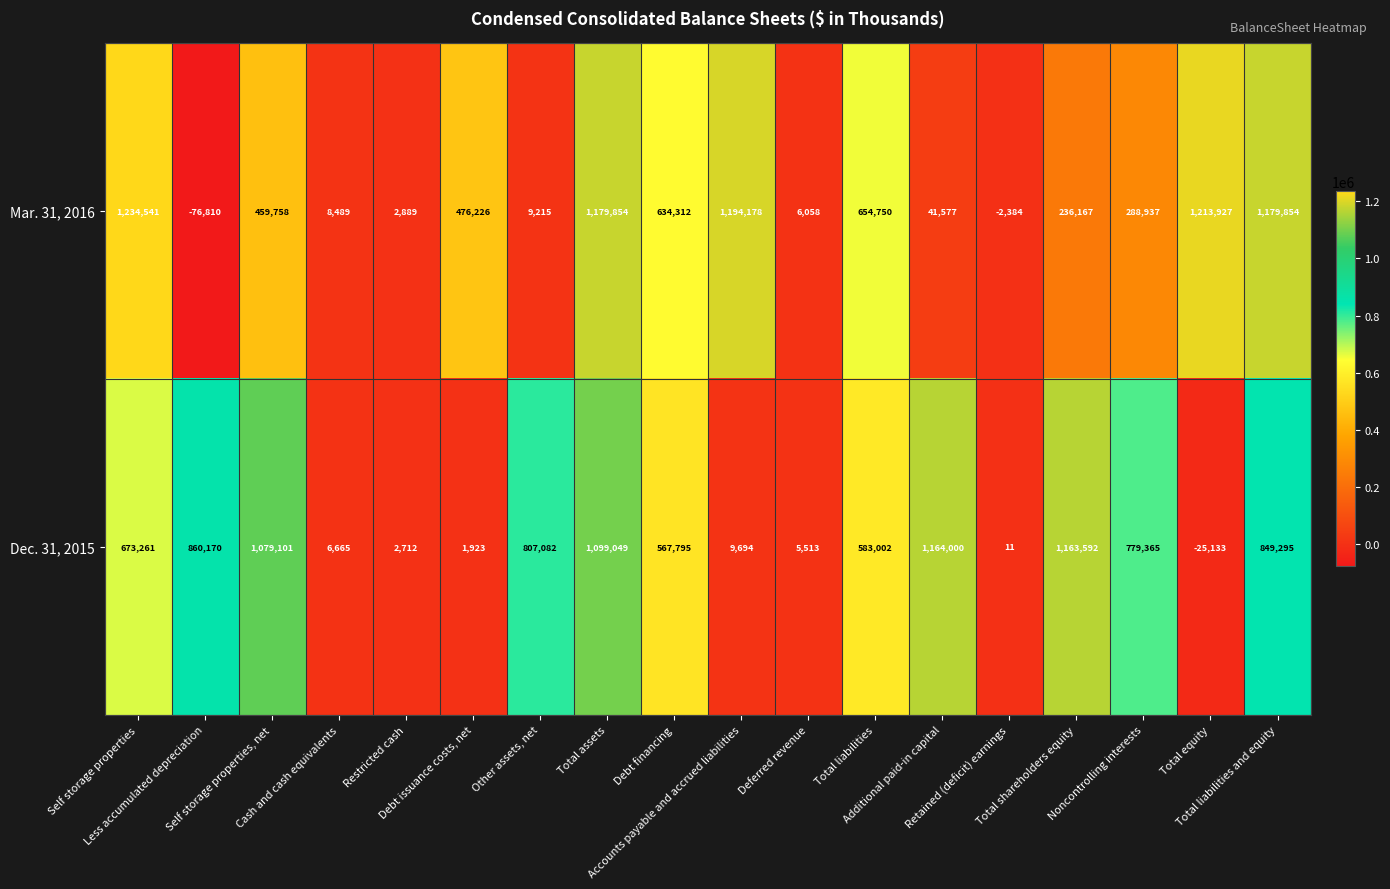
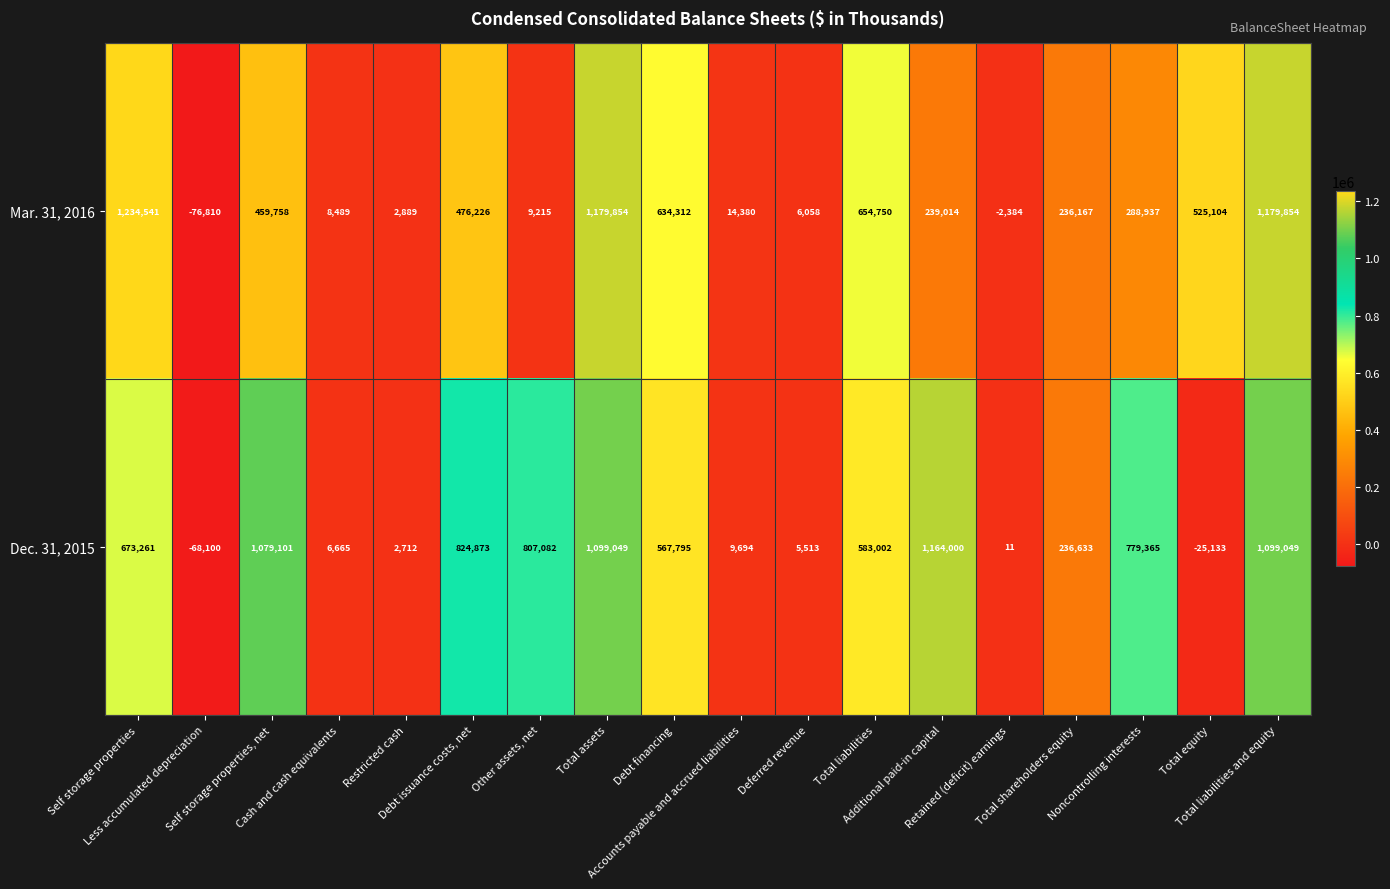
  {
    "Mar. 31, 2016": {
      "Self storage properties": "1,234,541",
      "Less accumulated depreciation": "-76,810",
      "Self storage properties, net": "459,758",
      "Cash and cash equivalents": "8,489",
      "Restricted cash": "2,889",
      "Debt issuance costs, net": "476,226",
      "Other assets, net": "9,215",
      "Total assets": "1,179,854",
      "Debt financing": "634,312",
-     "Accounts payable and accrued liabilities": "1,194,178",
+     "Accounts payable and accrued liabilities": "14,380",
      "Deferred revenue": "6,058",
      "Total liabilities": "654,750",
-     "Additional paid-in capital": "41,577",
+     "Additional paid-in capital": "239,014",
      "Retained (deficit) earnings": "-2,384",
      "Total shareholders equity": "236,167",
      "Noncontrolling interests": "288,937",
-     "Total equity": "1,213,927",
+     "Total equity": "525,104",
      "Total liabilities and equity": "1,179,854"
    },
    "Dec. 31, 2015": {
      "Self storage properties": "673,261",
-     "Less accumulated depreciation": "860,170",
+     "Less accumulated depreciation": "-68,100",
      "Self storage properties, net": "1,079,101",
      "Cash and cash equivalents": "6,665",
      "Restricted cash": "2,712",
-     "Debt issuance costs, net": "1,923",
+     "Debt issuance costs, net": "824,873",
      "Other assets, net": "807,082",
      "Total assets": "1,099,049",
      "Debt financing": "567,795",
      "Accounts payable and accrued liabilities": "9,694",
      "Deferred revenue": "5,513",
      "Total liabilities": "583,002",
      "Additional paid-in capital": "1,164,000",
      "Retained (deficit) earnings": "11",
-     "Total shareholders equity": "1,163,592",
+     "Total shareholders equity": "236,633",
      "Noncontrolling interests": "779,365",
      "Total equity": "-25,133",
-     "Total liabilities and equity": "849,295"
+     "Total liabilities and equity": "1,099,049"
    }
  }
